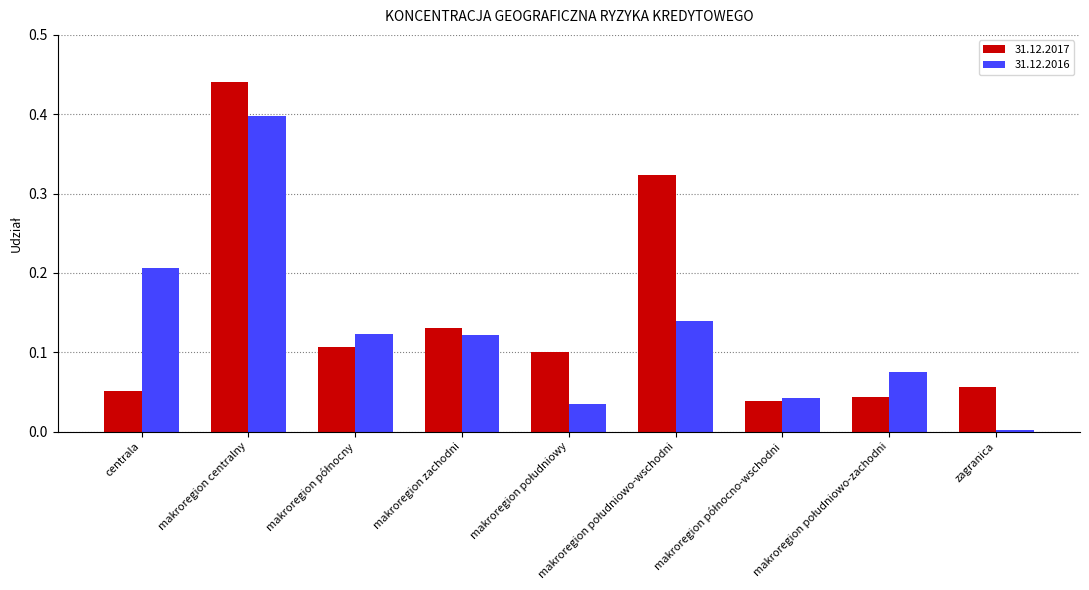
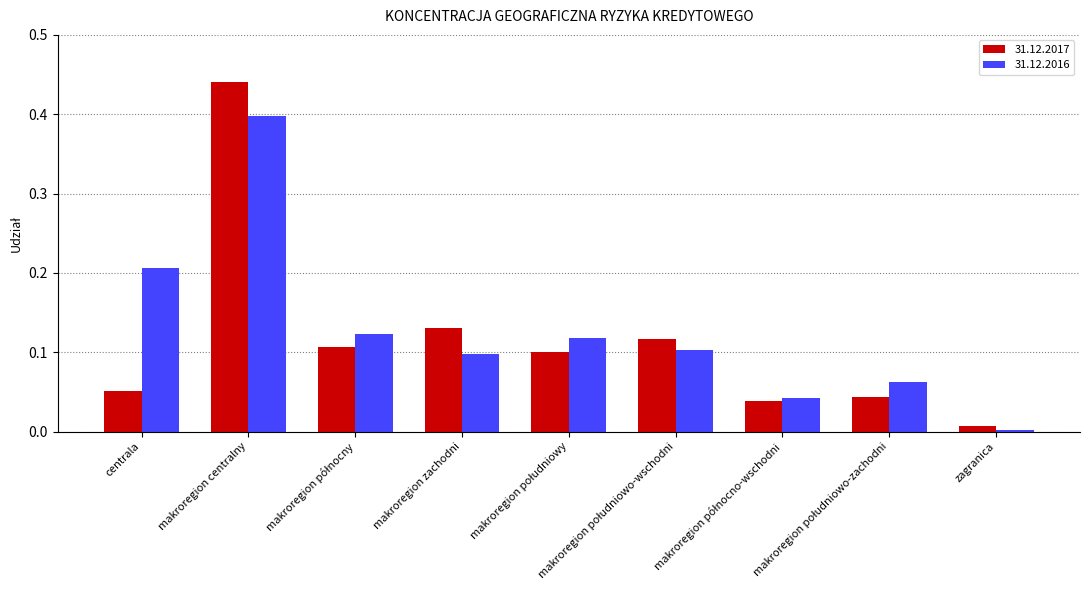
  {
    "31.12.2017": {
      "centrala": 0.05,
      "makroregion centralny": 0.44,
      "makroregion północny": 0.11,
      "makroregion zachodni": 0.13,
      "makroregion południowy": 0.10,
-     "makroregion południowo-wschodni": 0.32,
+     "makroregion południowo-wschodni": 0.12,
      "makroregion północno-wschodni": 0.04,
      "makroregion południowo-zachodni": 0.04,
-     "zagranica": 0.06
+     "zagranica": 0.01
    },
    "31.12.2016": {
      "centrala": 0.21,
      "makroregion centralny": 0.40,
      "makroregion północny": 0.12,
-     "makroregion zachodni": 0.12,
-     "makroregion południowy": 0.03,
-     "makroregion południowo-wschodni": 0.14,
+     "makroregion zachodni": 0.10,
+     "makroregion południowy": 0.12,
+     "makroregion południowo-wschodni": 0.10,
      "makroregion północno-wschodni": 0.04,
-     "makroregion południowo-zachodni": 0.07
+     "makroregion południowo-zachodni": 0.06
    }
  }
